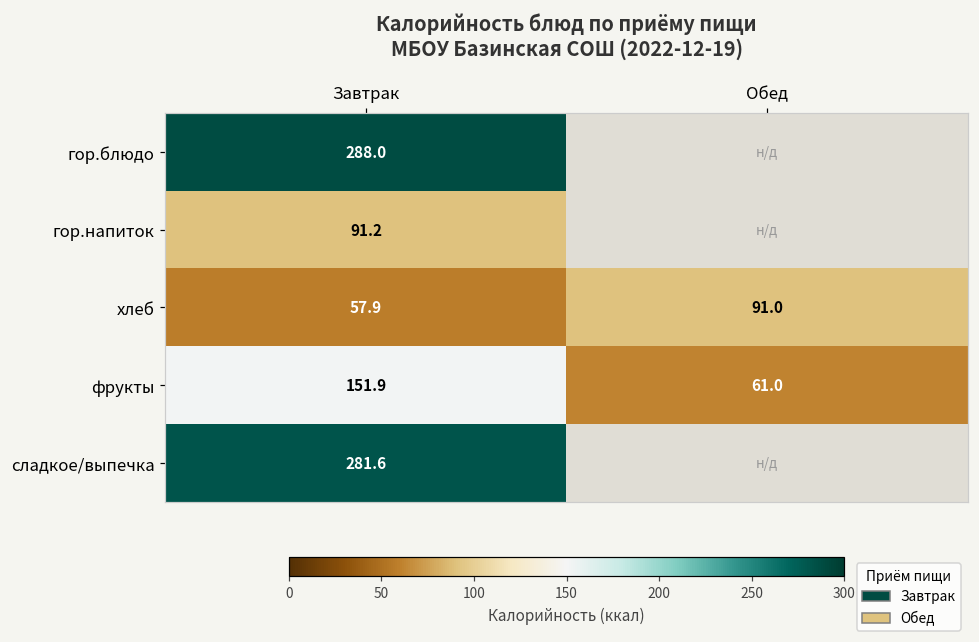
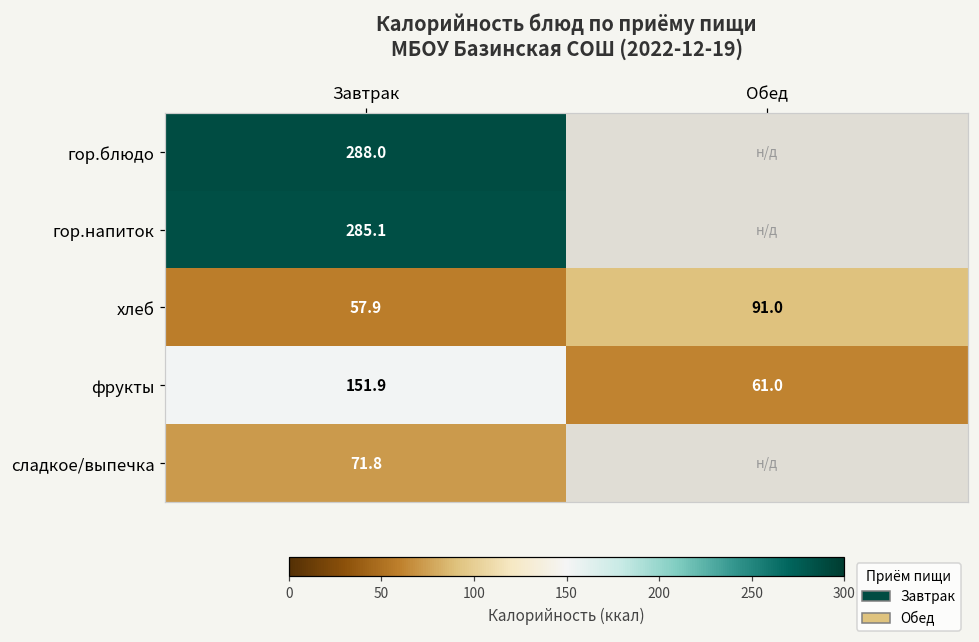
  {
    "гор.блюдо": {
      "Завтрак": 288.0
    },
    "гор.напиток": {
-     "Завтрак": 91.2
+     "Завтрак": 285.1
    },
    "хлеб": {
      "Завтрак": 57.9,
      "Обед": 91.0
    },
    "фрукты": {
      "Завтрак": 151.9,
      "Обед": 61.0
    },
    "сладкое/выпечка": {
-     "Завтрак": 281.6
+     "Завтрак": 71.8
    }
  }
